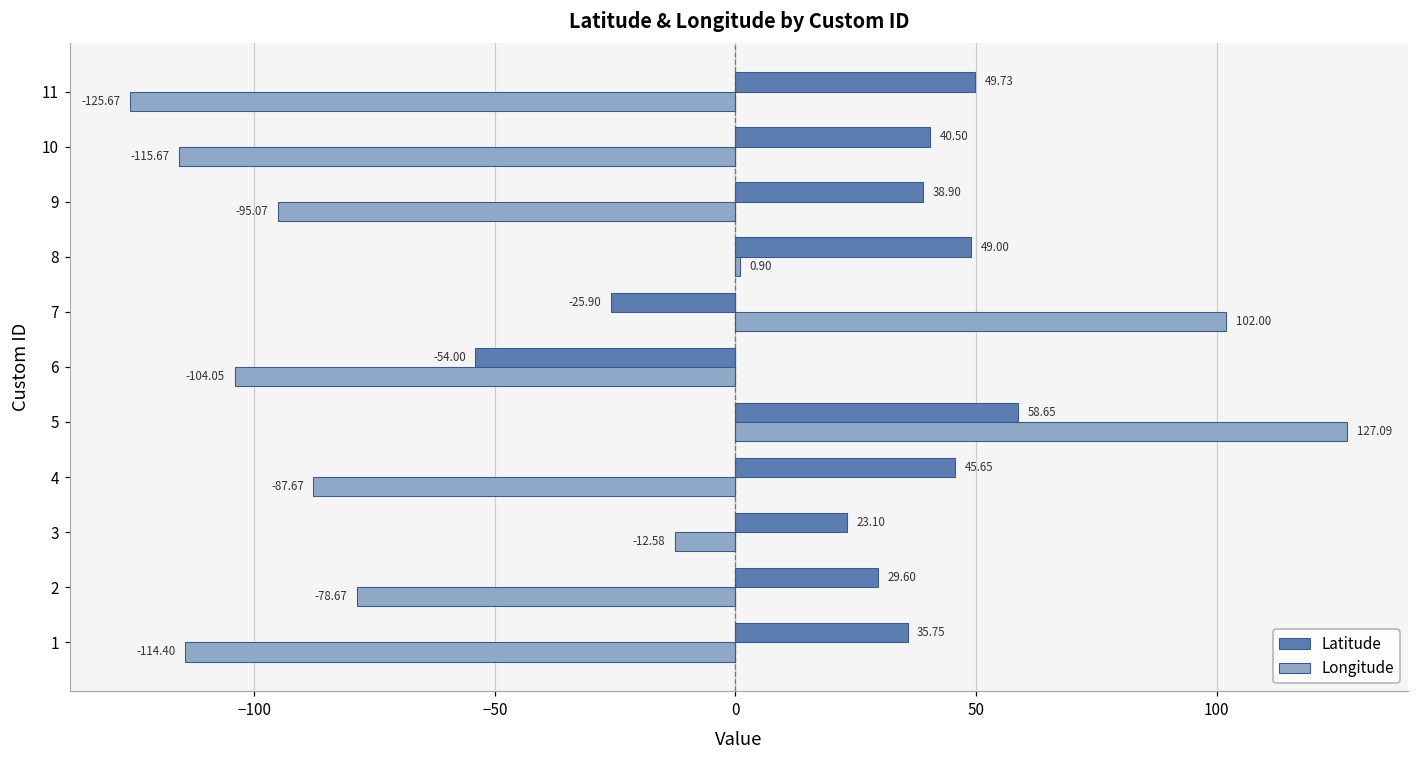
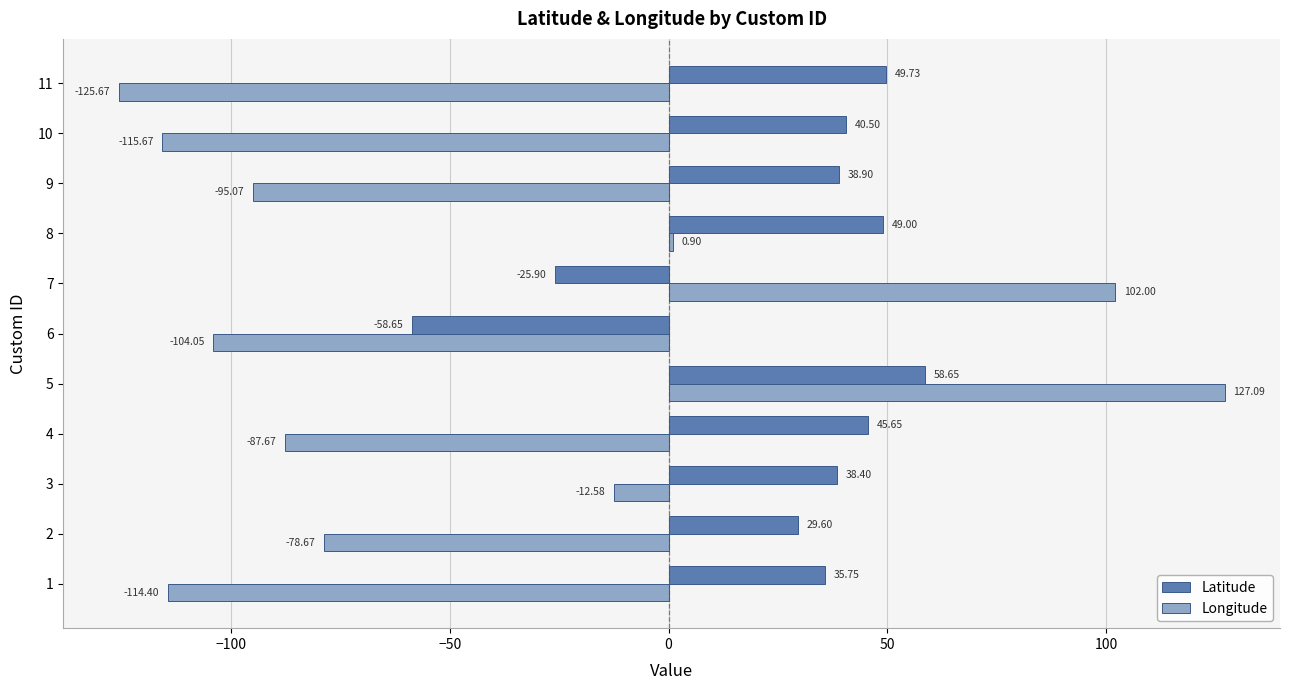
  {
    "Latitude": {
      "11": 49.73,
      "10": 40.50,
      "9": 38.90,
      "8": 49.00,
      "7": -25.90,
-     "6": -54.00,
+     "6": -58.65,
      "5": 58.65,
      "4": 45.65,
-     "3": 23.10,
+     "3": 38.40,
      "2": 29.60,
      "1": 35.75
    },
    "Longitude": {
      "11": -125.67,
      "10": -115.67,
      "9": -95.07,
      "8": 0.90,
      "7": 102.00,
      "6": -104.05,
      "5": 127.09,
      "4": -87.67,
      "3": -12.58,
      "2": -78.67,
      "1": -114.40
    }
  }
